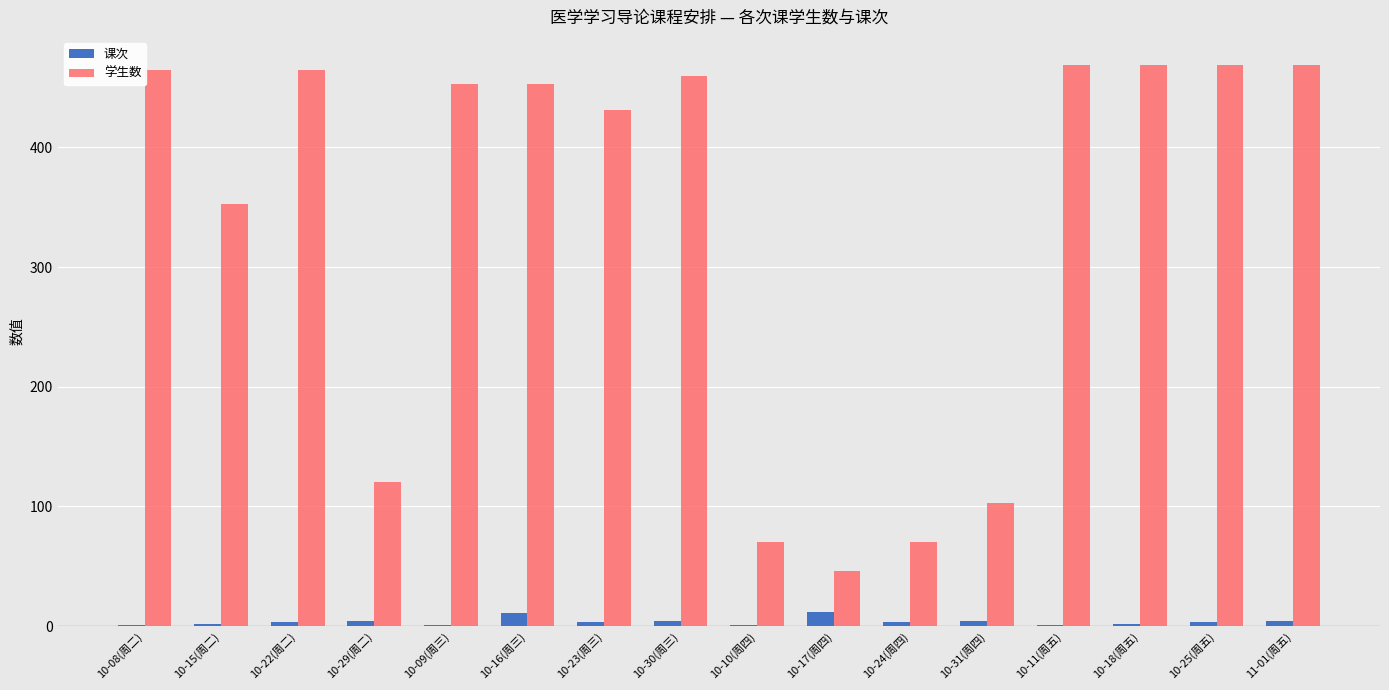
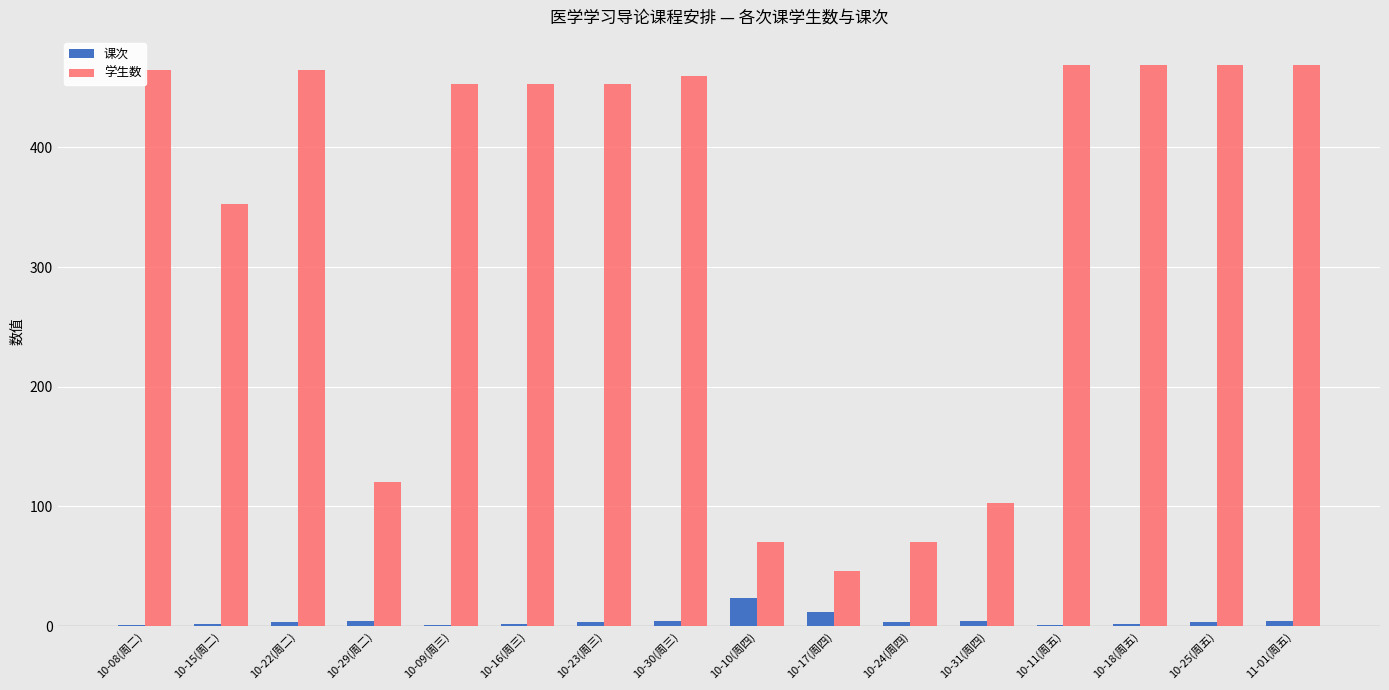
  {
    "课次": {
      "10-22(周二)": 3,
      "10-29(周二)": 4,
-     "10-16(周三)": 11,
+     "10-16(周三)": 2,
      "10-23(周三)": 3,
      "10-30(周三)": 4,
-     "10-10(周四)": 1,
+     "10-10(周四)": 23,
      "10-17(周四)": 12,
      "10-24(周四)": 3,
      "10-31(周四)": 4,
      "10-25(周五)": 3,
      "11-01(周五)": 4
    },
    "学生数": {
      "10-08(周二)": 465,
      "10-15(周二)": 353,
      "10-22(周二)": 465,
      "10-29(周二)": 120,
      "10-09(周三)": 453,
      "10-16(周三)": 453,
-     "10-23(周三)": 431,
+     "10-23(周三)": 453,
      "10-30(周三)": 460,
      "10-10(周四)": 70,
      "10-17(周四)": 46,
      "10-24(周四)": 70,
      "10-31(周四)": 103,
      "10-11(周五)": 469,
      "10-18(周五)": 469,
      "10-25(周五)": 469,
      "11-01(周五)": 469
    }
  }
